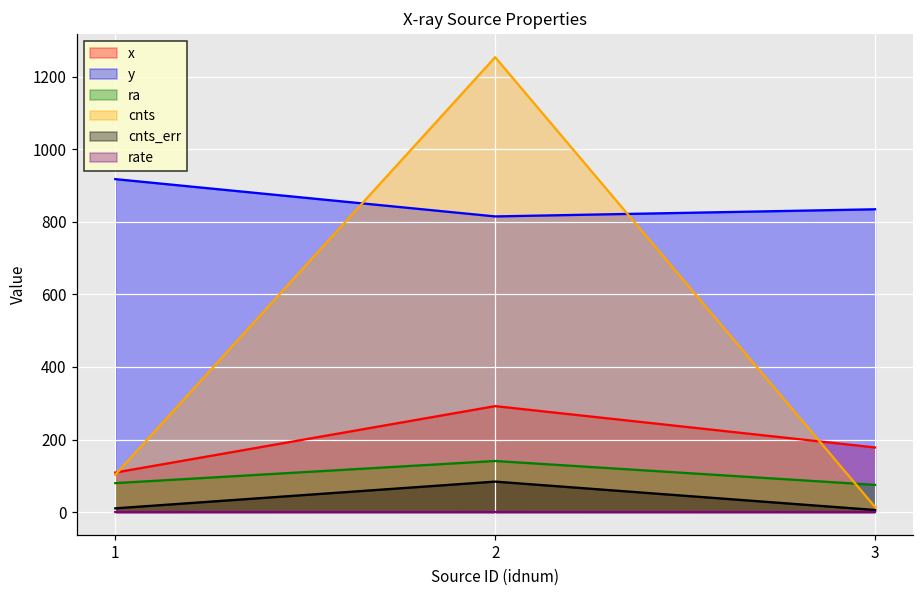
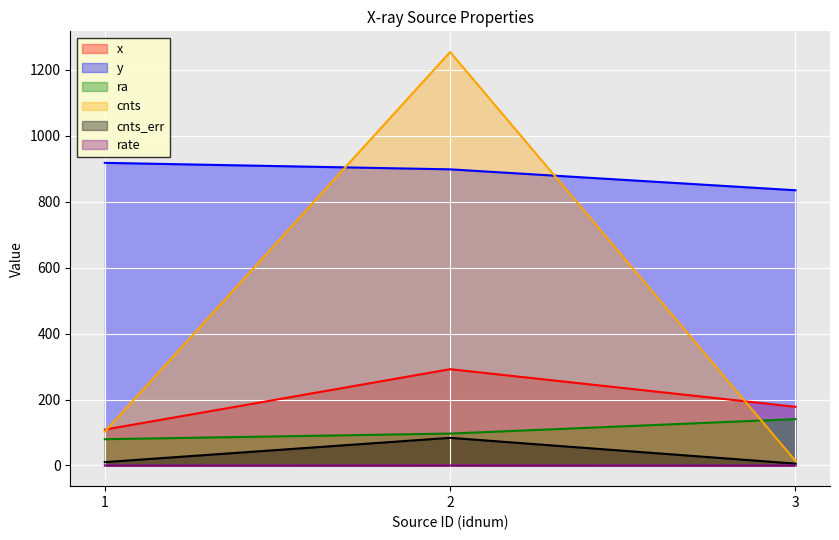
  {
    "x": {
      "2": 290,
      "3": 180
    },
    "y": {
      "1": 920,
-     "2": 820,
+     "2": 900,
      "3": 830
    },
    "ra": {
      "1": 80,
-     "2": 140,
-     "3": 70
+     "2": 100,
+     "3": 140
    },
    "cnts": {
      "2": 1250,
      "3": 10
    },
    "cnts_err": {
      "1": 10,
      "2": 80
    },
    "rate": {
      "1": 0,
      "2": 0
    }
  }
